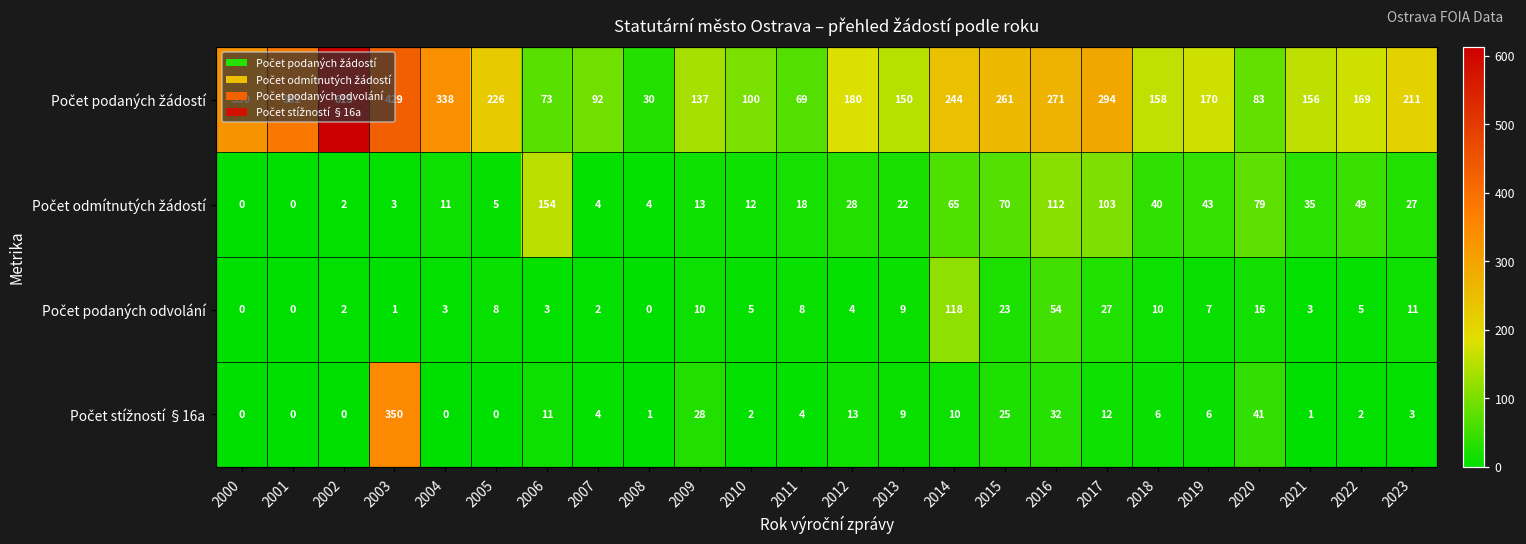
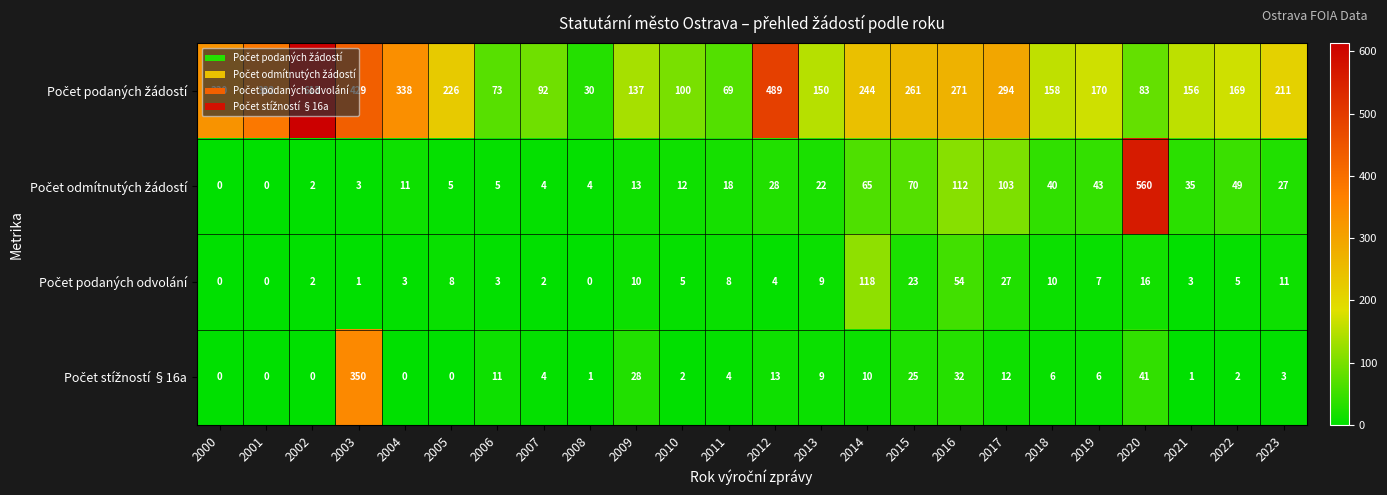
  {
    "Počet podaných žádostí": {
      "2004": 338,
      "2005": 226,
      "2006": 73,
      "2007": 92,
      "2008": 30,
      "2009": 137,
      "2010": 100,
      "2011": 69,
-     "2012": 180,
+     "2012": 489,
      "2013": 150,
      "2014": 244,
      "2015": 261,
      "2016": 271,
      "2017": 294,
      "2018": 158,
      "2019": 170,
      "2020": 83,
      "2021": 156,
      "2022": 169,
      "2023": 211
    },
    "Počet odmítnutých žádostí": {
      "2000": 0,
      "2001": 0,
      "2002": 2,
      "2003": 3,
      "2004": 11,
      "2005": 5,
-     "2006": 154,
+     "2006": 5,
      "2007": 4,
      "2008": 4,
      "2009": 13,
      "2010": 12,
      "2011": 18,
      "2012": 28,
      "2013": 22,
      "2014": 65,
      "2015": 70,
      "2016": 112,
      "2017": 103,
      "2018": 40,
      "2019": 43,
-     "2020": 79,
+     "2020": 560,
      "2021": 35,
      "2022": 49,
      "2023": 27
    },
    "Počet podaných odvolání": {
      "2000": 0,
      "2001": 0,
      "2002": 2,
      "2003": 1,
      "2004": 3,
      "2005": 8,
      "2006": 3,
      "2007": 2,
      "2008": 0,
      "2009": 10,
      "2010": 5,
      "2011": 8,
      "2012": 4,
      "2013": 9,
      "2014": 118,
      "2015": 23,
      "2016": 54,
      "2017": 27,
      "2018": 10,
      "2019": 7,
      "2020": 16,
      "2021": 3,
      "2022": 5,
      "2023": 11
    },
    "Počet stížností §16a": {
      "2000": 0,
      "2001": 0,
      "2002": 0,
      "2003": 350,
      "2004": 0,
      "2005": 0,
      "2006": 11,
      "2007": 4,
      "2008": 1,
      "2009": 28,
      "2010": 2,
      "2011": 4,
      "2012": 13,
      "2013": 9,
      "2014": 10,
      "2015": 25,
      "2016": 32,
      "2017": 12,
      "2018": 6,
      "2019": 6,
      "2020": 41,
      "2021": 1,
      "2022": 2,
      "2023": 3
    }
  }
